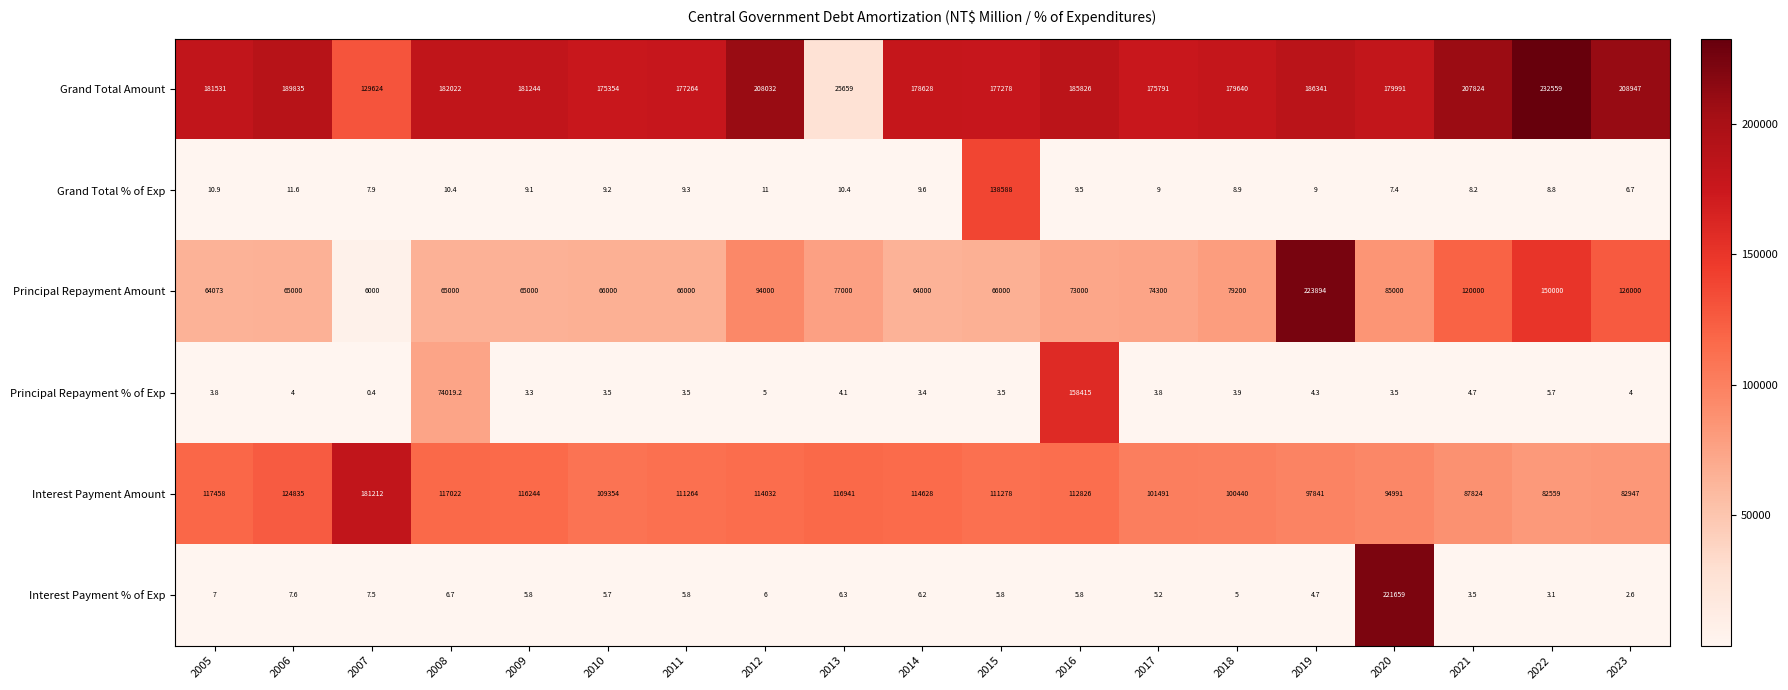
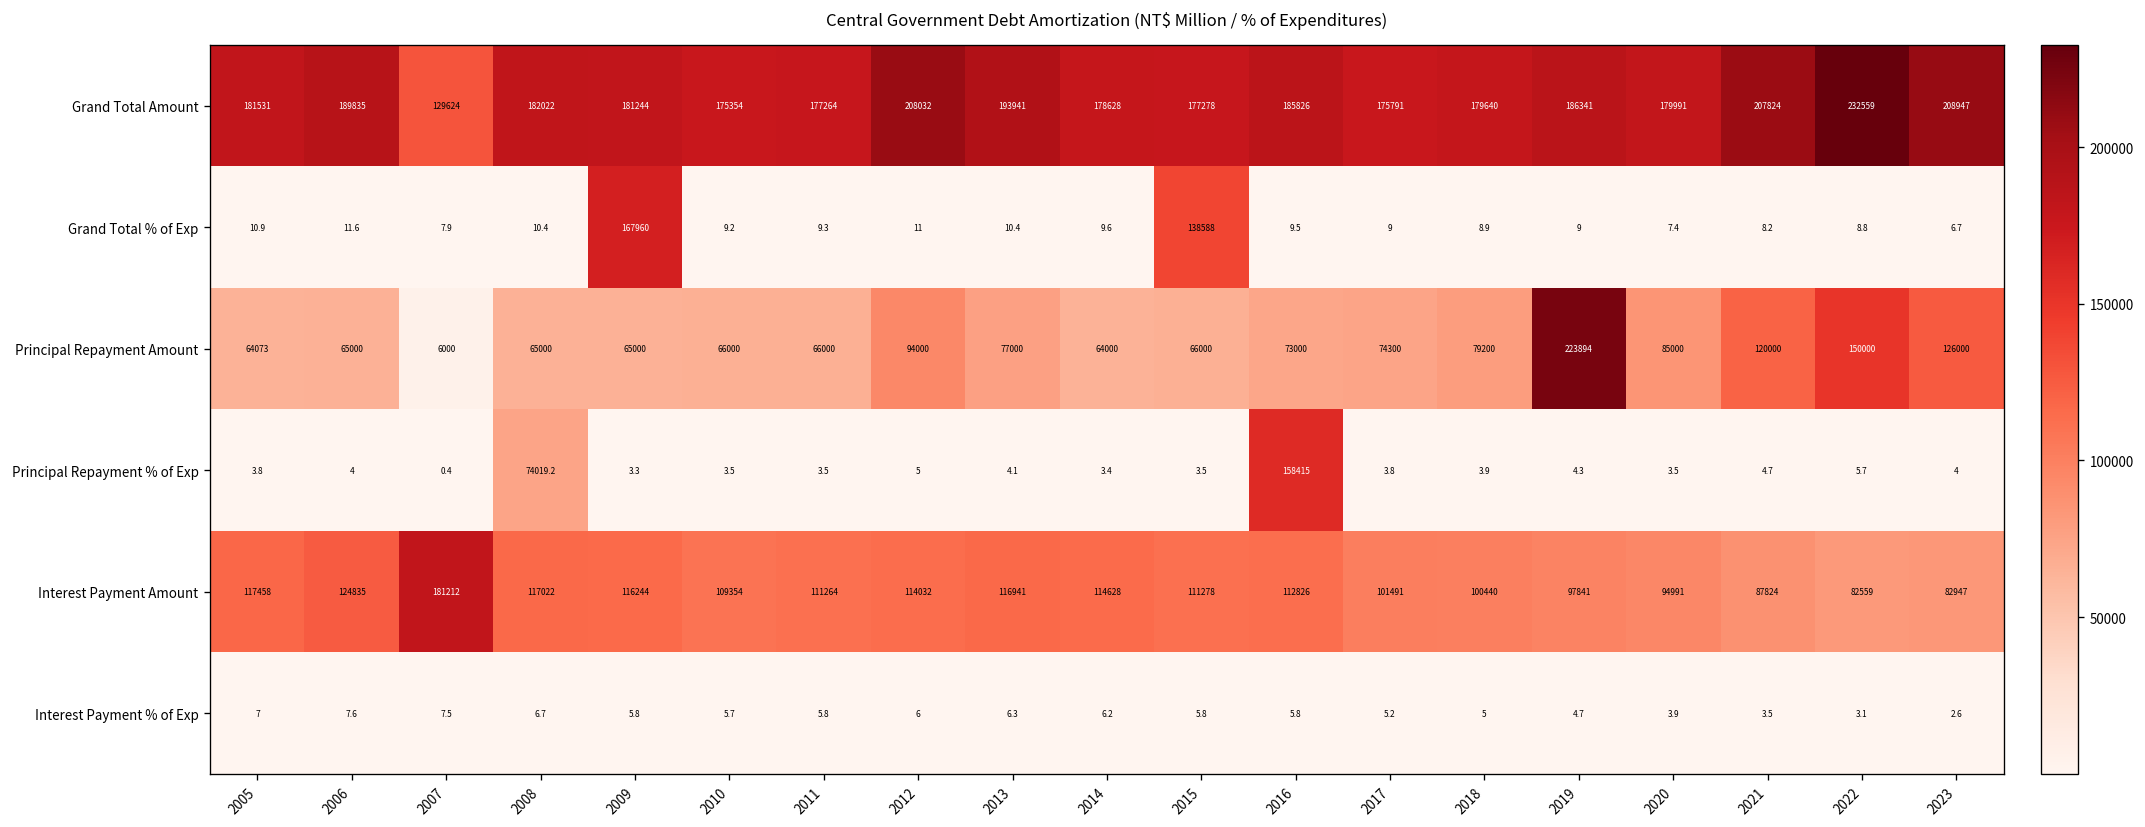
  {
    "Grand Total Amount": {
      "2005": 181531,
      "2006": 189835,
      "2007": 129624,
      "2008": 182022,
      "2009": 181244,
      "2010": 175354,
      "2011": 177264,
      "2012": 208032,
-     "2013": 25659,
+     "2013": 193941,
      "2014": 178628,
      "2015": 177278,
      "2016": 185826,
      "2017": 175791,
      "2018": 179640,
      "2019": 186341,
      "2020": 179991,
      "2021": 207824,
      "2022": 232559,
      "2023": 208947
    },
    "Grand Total % of Exp": {
      "2005": 10.9,
      "2006": 11.6,
      "2007": 7.9,
      "2008": 10.4,
-     "2009": 9.1,
+     "2009": 167960,
      "2010": 9.2,
      "2011": 9.3,
      "2012": 11,
      "2013": 10.4,
      "2014": 9.6,
      "2015": 138588,
      "2016": 9.5,
      "2017": 9,
      "2018": 8.9,
      "2019": 9,
      "2020": 7.4,
      "2021": 8.2,
      "2022": 8.8,
      "2023": 6.7
    },
    "Principal Repayment Amount": {
      "2005": 64073,
      "2006": 65000,
      "2007": 6000,
      "2008": 65000,
      "2009": 65000,
      "2010": 66000,
      "2011": 66000,
      "2012": 94000,
      "2013": 77000,
      "2014": 64000,
      "2015": 66000,
      "2016": 73000,
      "2017": 74300,
      "2018": 79200,
      "2019": 223894,
      "2020": 85000,
      "2021": 120000,
      "2022": 150000,
      "2023": 126000
    },
    "Principal Repayment % of Exp": {
      "2005": 3.8,
      "2006": 4,
      "2007": 0.4,
      "2008": 74019.2,
      "2009": 3.3,
      "2010": 3.5,
      "2011": 3.5,
      "2012": 5,
      "2013": 4.1,
      "2014": 3.4,
      "2015": 3.5,
      "2016": 158415,
      "2017": 3.8,
      "2018": 3.9,
      "2019": 4.3,
      "2020": 3.5,
      "2021": 4.7,
      "2022": 5.7,
      "2023": 4
    },
    "Interest Payment Amount": {
      "2005": 117458,
      "2006": 124835,
      "2007": 181212,
      "2008": 117022,
      "2009": 116244,
      "2010": 109354,
      "2011": 111264,
      "2012": 114032,
      "2013": 116941,
      "2014": 114628,
      "2015": 111278,
      "2016": 112826,
      "2017": 101491,
      "2018": 100440,
      "2019": 97841,
      "2020": 94991,
      "2021": 87824,
      "2022": 82559,
      "2023": 82947
    },
    "Interest Payment % of Exp": {
      "2005": 7,
      "2006": 7.6,
      "2007": 7.5,
      "2008": 6.7,
      "2009": 5.8,
      "2010": 5.7,
      "2011": 5.8,
      "2012": 6,
      "2013": 6.3,
      "2014": 6.2,
      "2015": 5.8,
      "2016": 5.8,
      "2017": 5.2,
      "2018": 5,
      "2019": 4.7,
-     "2020": 221659,
+     "2020": 3.9,
      "2021": 3.5,
      "2022": 3.1,
      "2023": 2.6
    }
  }
